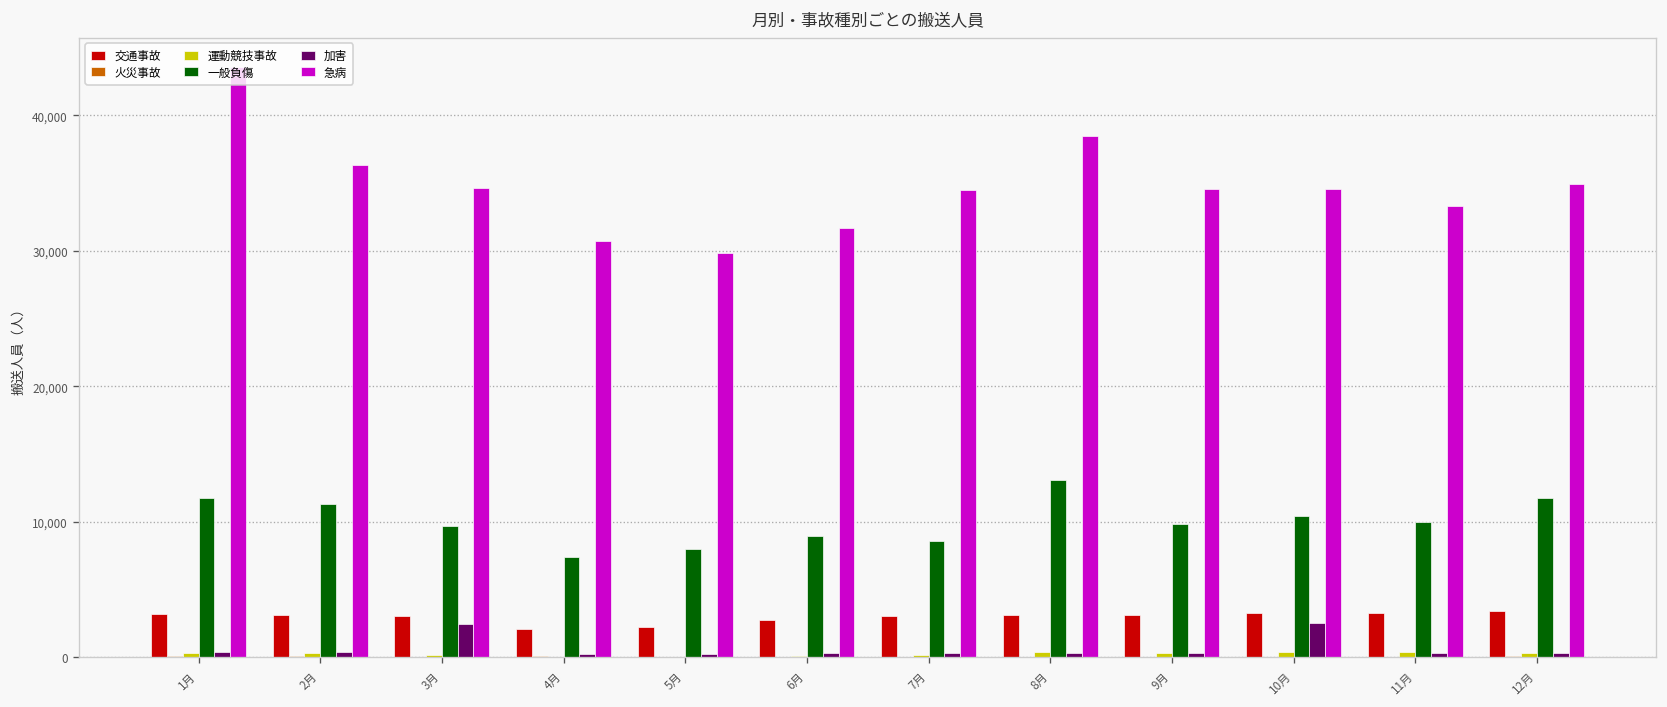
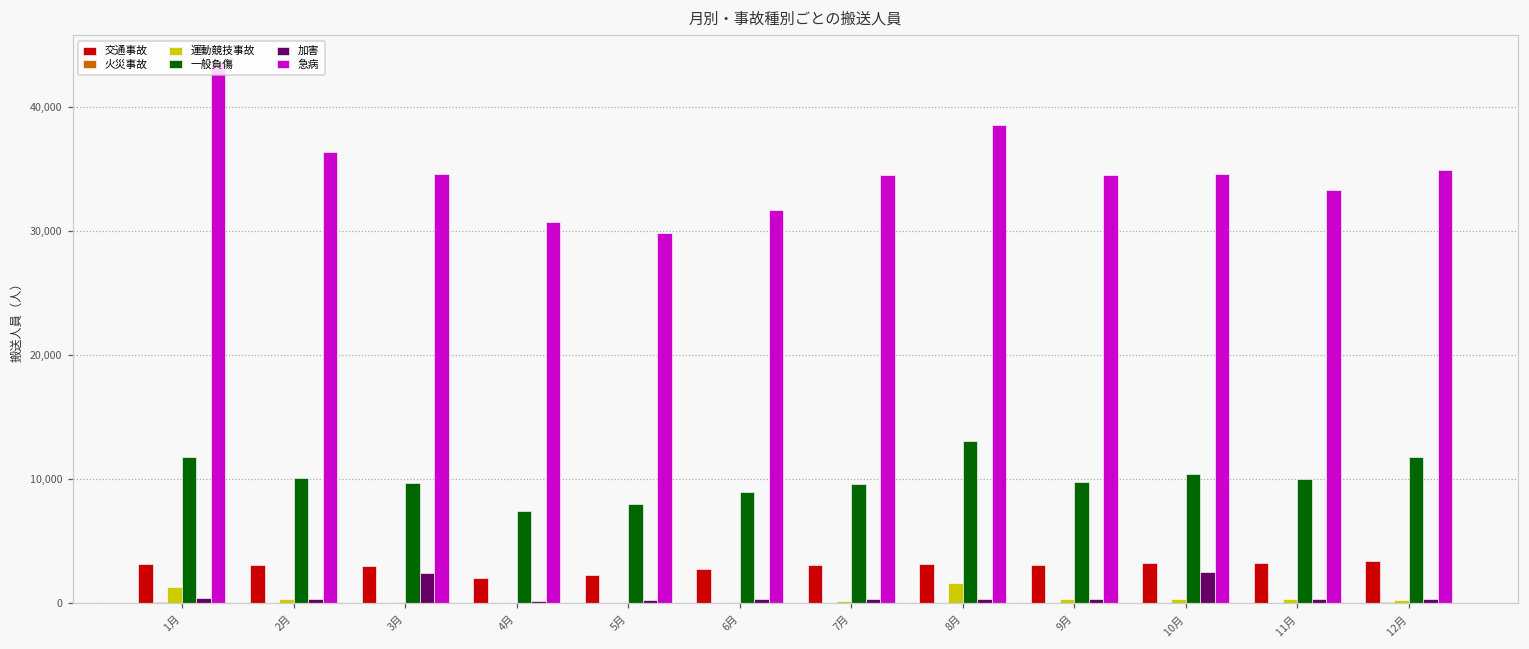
  {
    "交通事故": {
      "1月": "3,200",
      "2月": "3,100",
      "3月": "3,000",
      "4月": "2,100",
      "5月": "2,300",
      "6月": "2,800",
      "7月": "3,100",
      "8月": "3,100",
      "9月": "3,100",
      "10月": "3,300",
      "11月": "3,300",
      "12月": "3,400"
    },
    "運動競技事故": {
-     "1月": "300",
+     "1月": "1,300",
      "2月": "300",
-     "8月": "400",
+     "8月": "1,600",
      "9月": "300",
      "10月": "400",
      "11月": "400",
      "12月": "300"
    },
    "一般負傷": {
      "1月": "11,800",
-     "2月": "11,300",
+     "2月": "10,100",
      "3月": "9,700",
      "4月": "7,400",
      "5月": "8,000",
      "6月": "9,000",
-     "7月": "8,600",
+     "7月": "9,600",
      "8月": "13,100",
      "9月": "9,800",
      "10月": "10,400",
      "11月": "10,000",
      "12月": "11,800"
    },
    "加害": {
      "1月": "400",
      "2月": "400",
      "3月": "2,500",
      "5月": "300",
      "6月": "300",
      "7月": "300",
      "8月": "300",
      "9月": "300",
      "10月": "2,500",
      "11月": "300",
      "12月": "300"
    },
    "急病": {
      "2月": "36,400",
      "3月": "34,600",
      "4月": "30,700",
      "5月": "29,800",
      "6月": "31,700",
      "7月": "34,500",
      "8月": "38,500",
      "9月": "34,500",
      "10月": "34,600",
      "11月": "33,300",
      "12月": "34,900"
    }
  }
